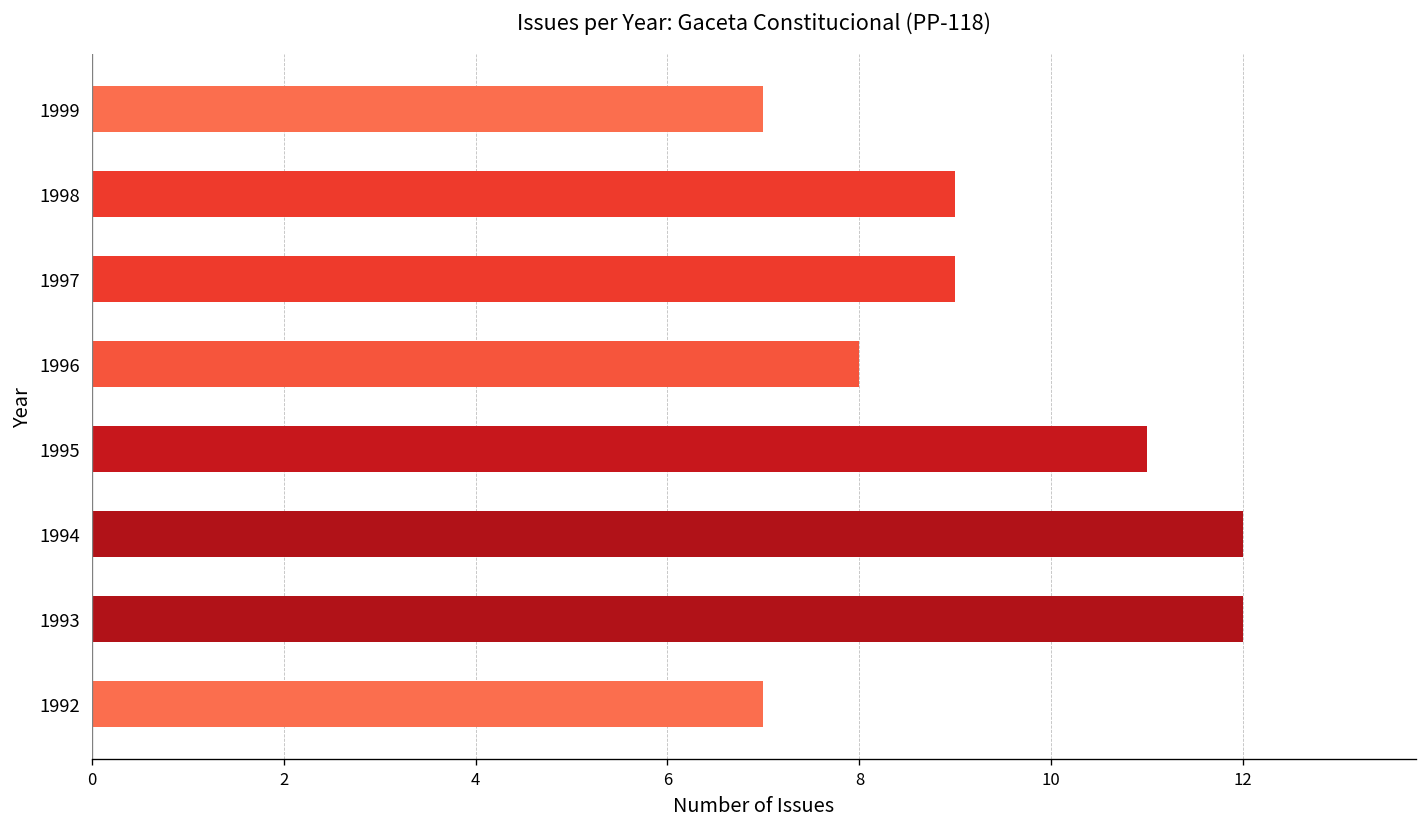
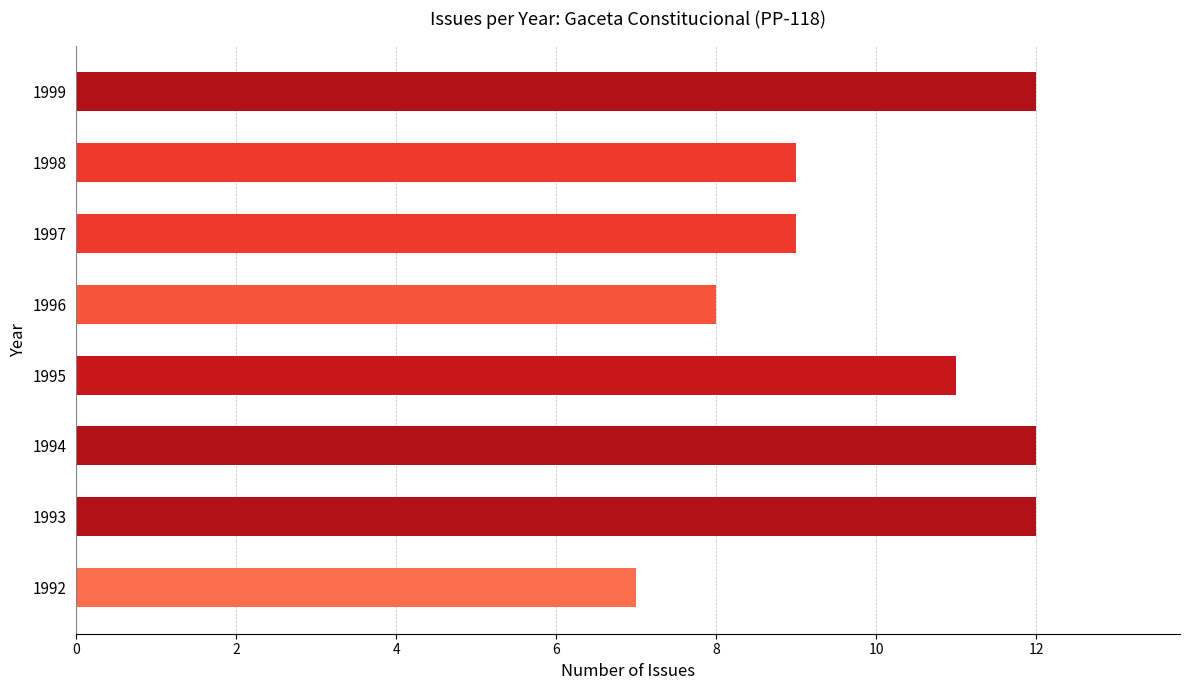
  {
-   "1999": 7,
+   "1999": 12,
    "1998": 9,
    "1997": 9,
    "1996": 8,
    "1995": 11,
    "1994": 12,
    "1993": 12,
    "1992": 7
  }
